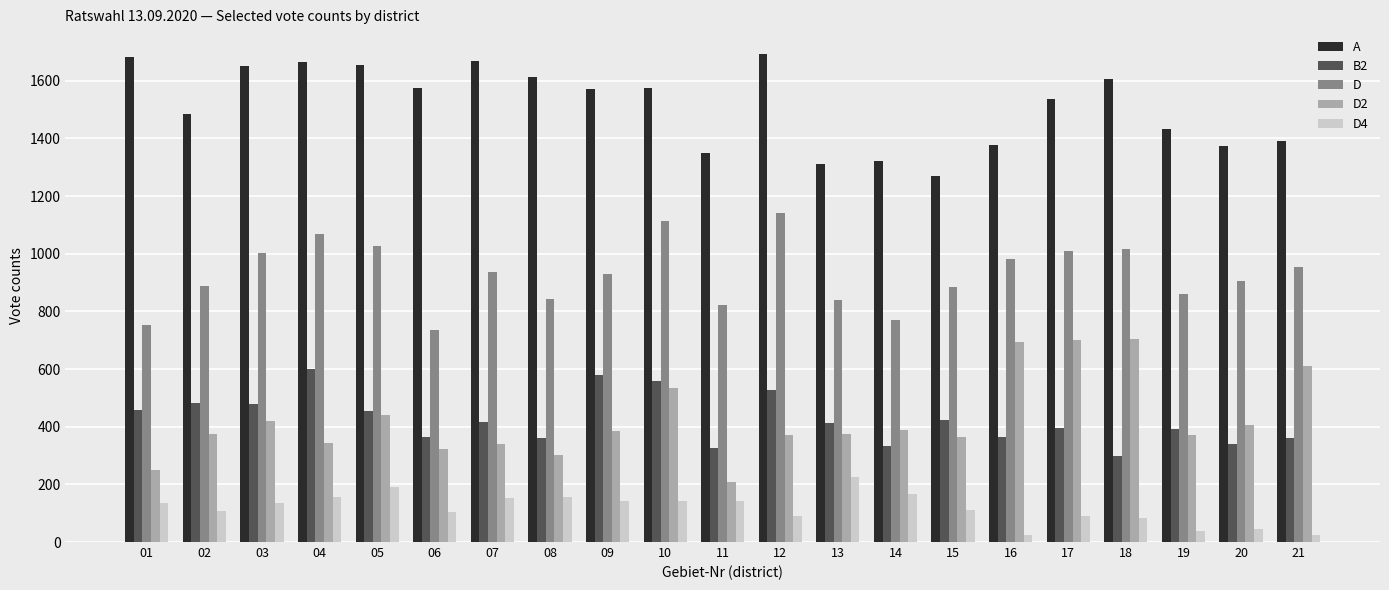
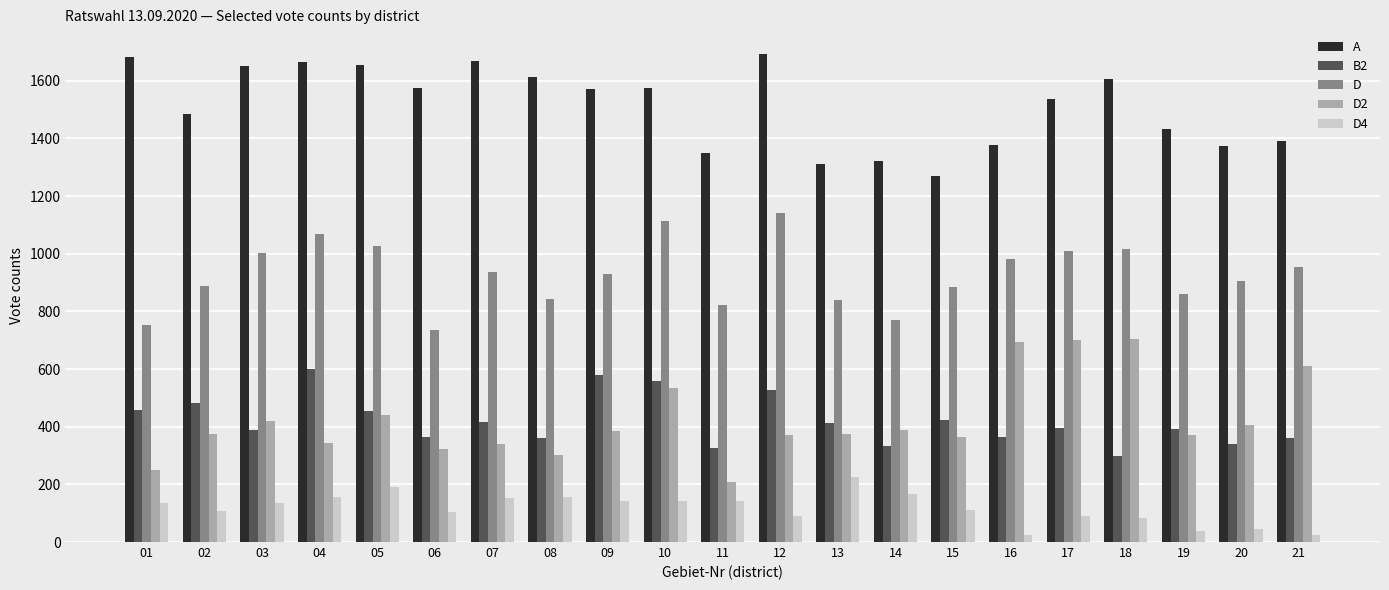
  {
    "A": {
      "01": 1680,
      "02": 1490,
      "03": 1650,
      "04": 1670,
      "05": 1660,
      "06": 1580,
      "07": 1670,
      "08": 1610,
      "09": 1570,
      "10": 1570,
      "11": 1350,
      "12": 1690,
      "13": 1310,
      "14": 1320,
      "15": 1270,
      "16": 1380,
      "17": 1540,
      "18": 1610,
      "19": 1430,
      "20": 1380,
      "21": 1390
    },
    "B2": {
      "01": 460,
      "02": 480,
-     "03": 480,
+     "03": 390,
      "04": 600,
      "05": 450,
      "06": 370,
      "07": 420,
      "08": 360,
      "09": 580,
      "10": 560,
      "11": 330,
      "12": 530,
      "13": 410,
      "14": 330,
      "15": 420,
      "16": 360,
      "17": 400,
      "18": 300,
      "19": 390,
      "20": 340,
      "21": 360
    }
  }
